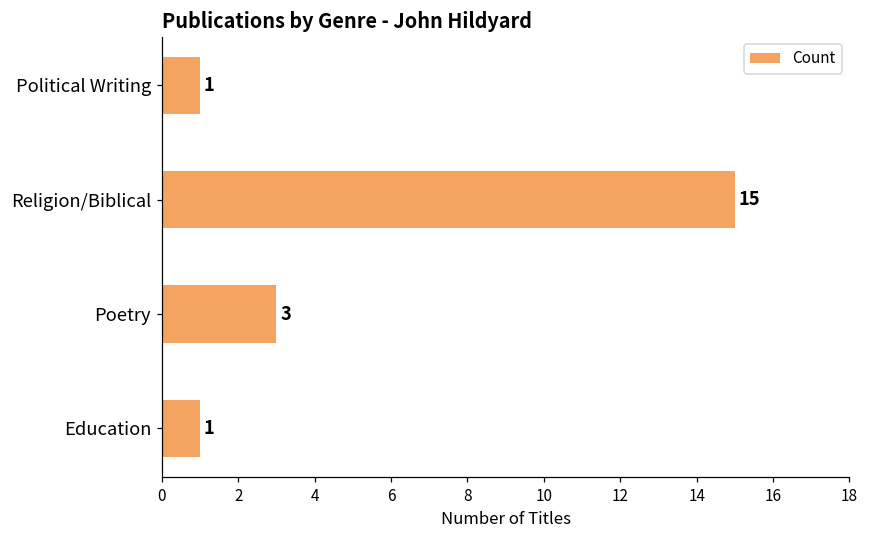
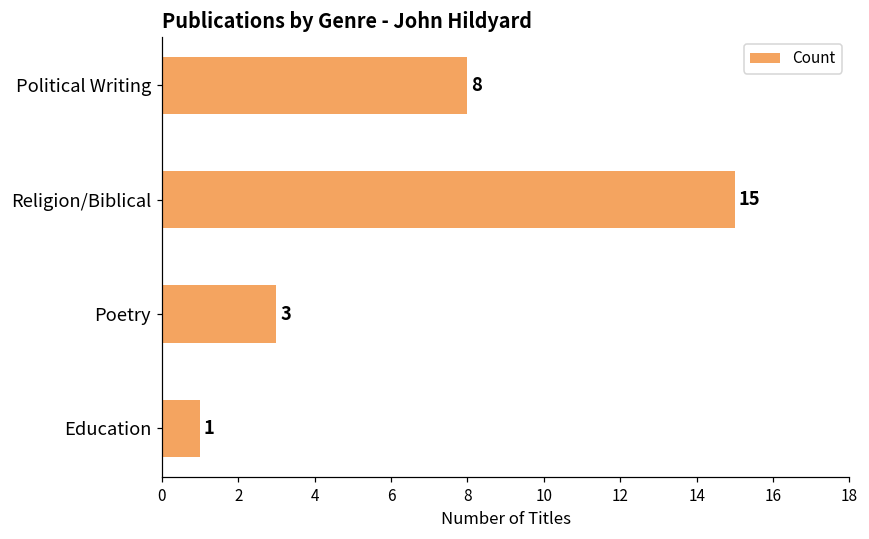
  {
-   "Political Writing": 1,
+   "Political Writing": 8,
    "Religion/Biblical": 15,
    "Poetry": 3,
    "Education": 1
  }
